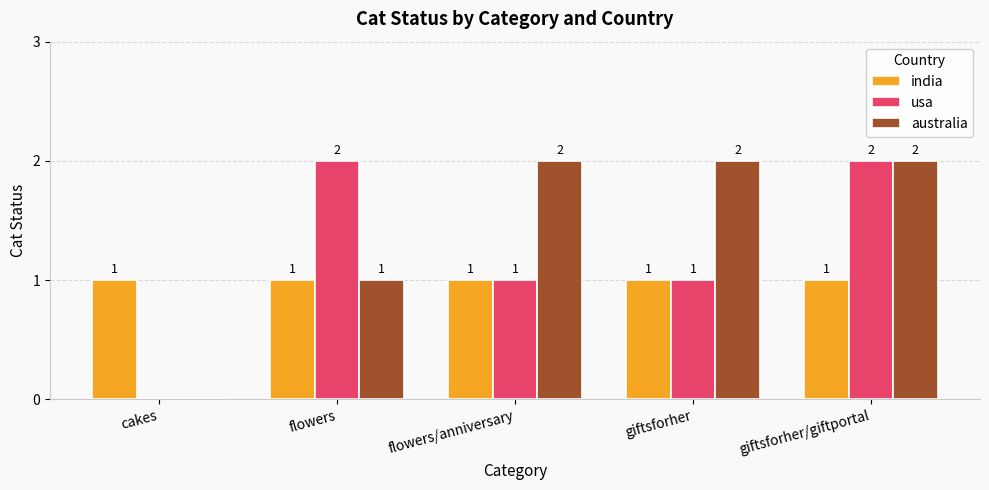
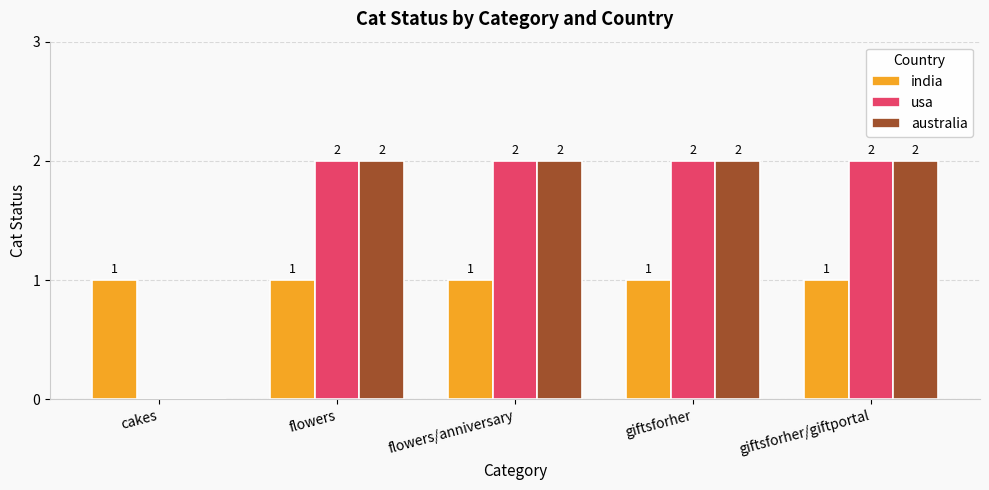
  {
    "india": {
      "cakes": 1,
      "flowers": 1,
      "flowers/anniversary": 1,
      "giftsforher": 1,
      "giftsforher/giftportal": 1
    },
    "usa": {
      "flowers": 2,
-     "flowers/anniversary": 1,
-     "giftsforher": 1,
+     "flowers/anniversary": 2,
+     "giftsforher": 2,
      "giftsforher/giftportal": 2
    },
    "australia": {
-     "flowers": 1,
+     "flowers": 2,
      "flowers/anniversary": 2,
      "giftsforher": 2,
      "giftsforher/giftportal": 2
    }
  }
